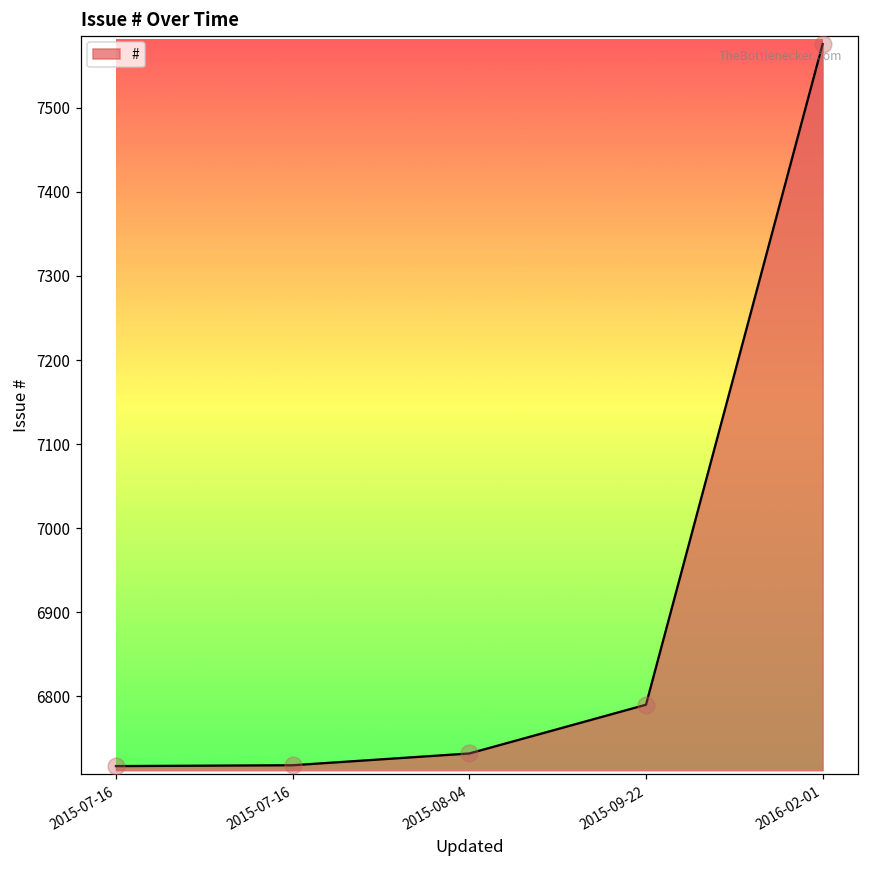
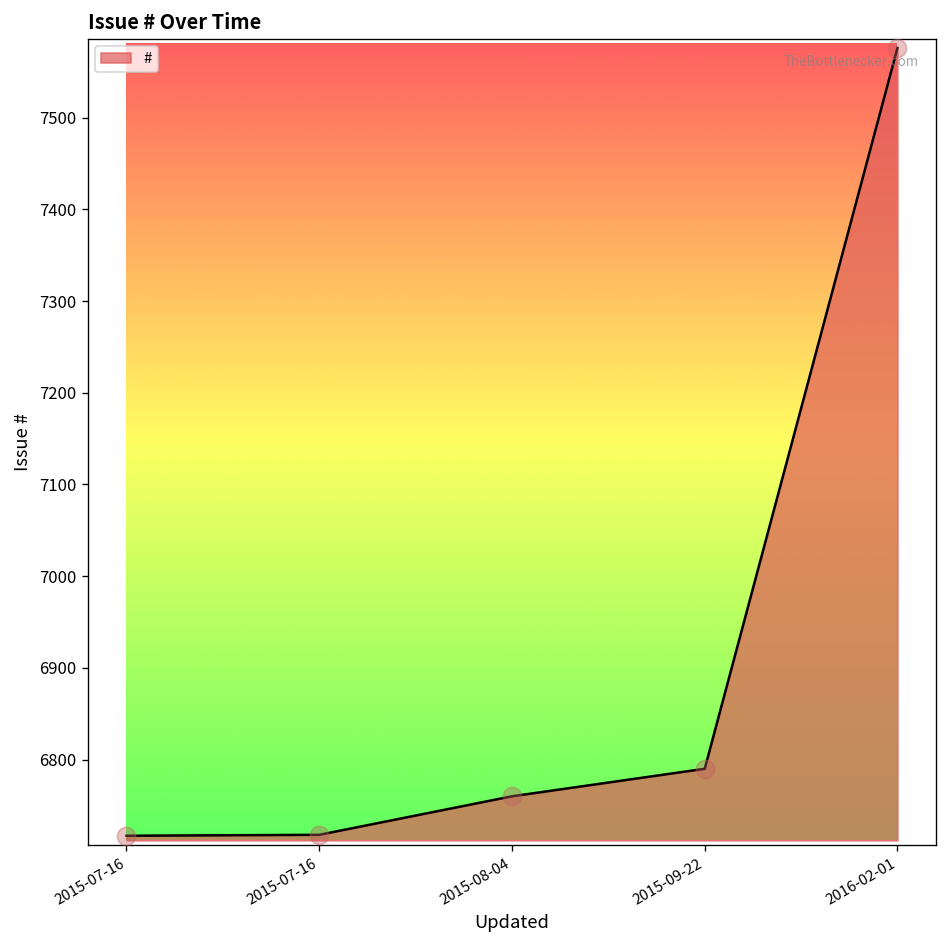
  {
-   "2015-08-04": 6730,
+   "2015-08-04": 6760,
    "2015-09-22": 6790,
    "2016-02-01": 7580
  }
